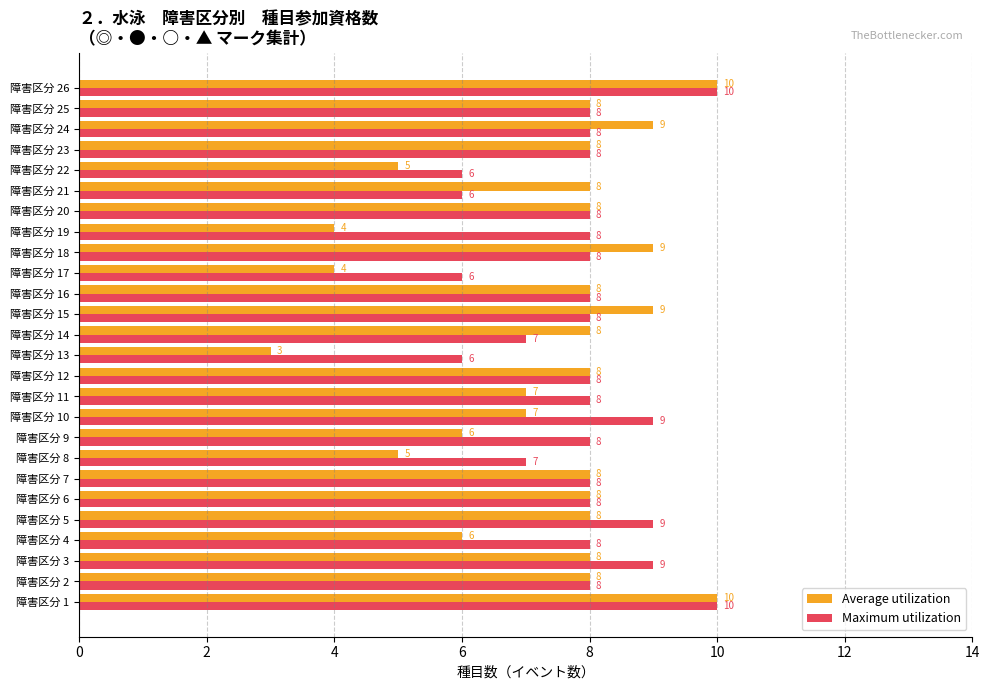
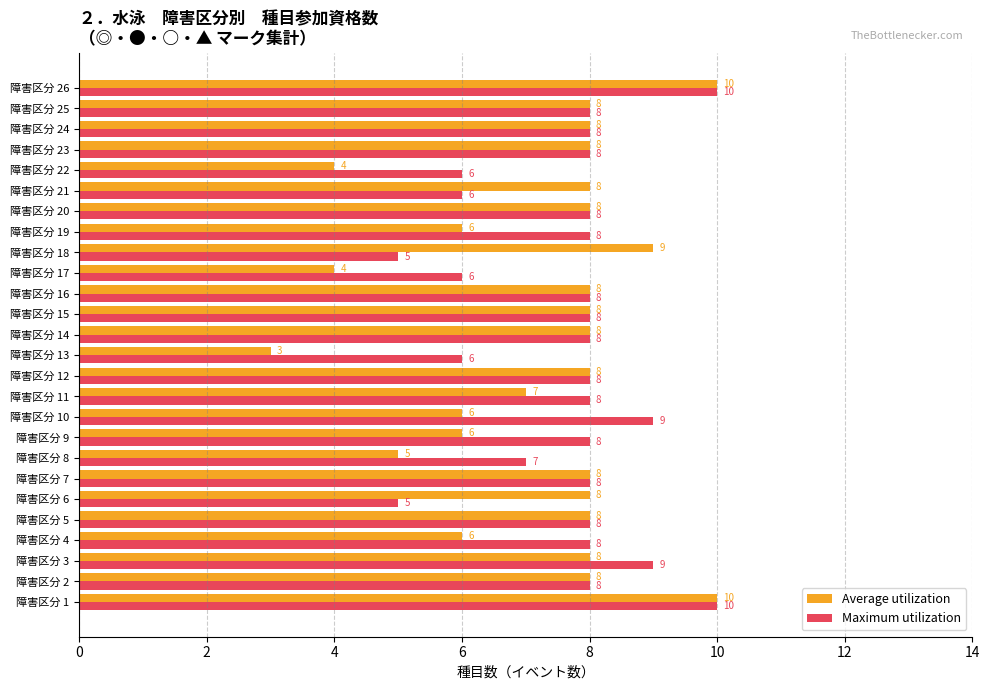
  {
    "Average utilization": {
-     "障害区分 24": 9,
-     "障害区分 22": 5,
+     "障害区分 24": 8,
+     "障害区分 22": 4,
      "障害区分 21": 8,
-     "障害区分 19": 4,
+     "障害区分 19": 6,
      "障害区分 18": 9,
      "障害区分 17": 4,
-     "障害区分 15": 9,
+     "障害区分 15": 8,
      "障害区分 13": 3,
      "障害区分 11": 7,
-     "障害区分 10": 7,
+     "障害区分 10": 6,
      "障害区分 9": 6,
      "障害区分 8": 5,
      "障害区分 6": 8,
      "障害区分 4": 6,
      "障害区分 3": 8
    },
    "Maximum utilization": {
      "障害区分 22": 6,
      "障害区分 21": 6,
      "障害区分 19": 8,
-     "障害区分 18": 8,
+     "障害区分 18": 5,
      "障害区分 17": 6,
-     "障害区分 14": 7,
+     "障害区分 14": 8,
      "障害区分 13": 6,
      "障害区分 11": 8,
      "障害区分 10": 9,
      "障害区分 9": 8,
      "障害区分 8": 7,
-     "障害区分 6": 8,
-     "障害区分 5": 9,
+     "障害区分 6": 5,
+     "障害区分 5": 8,
      "障害区分 4": 8,
      "障害区分 3": 9
    }
  }
